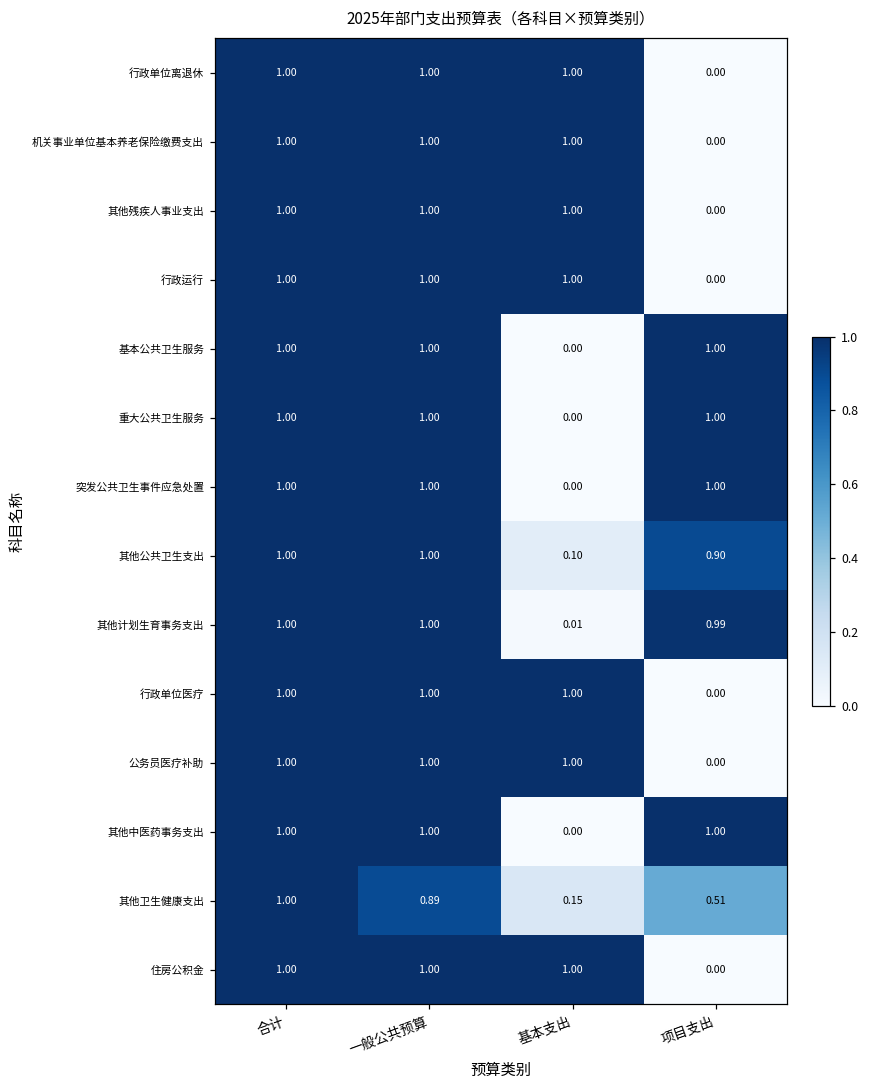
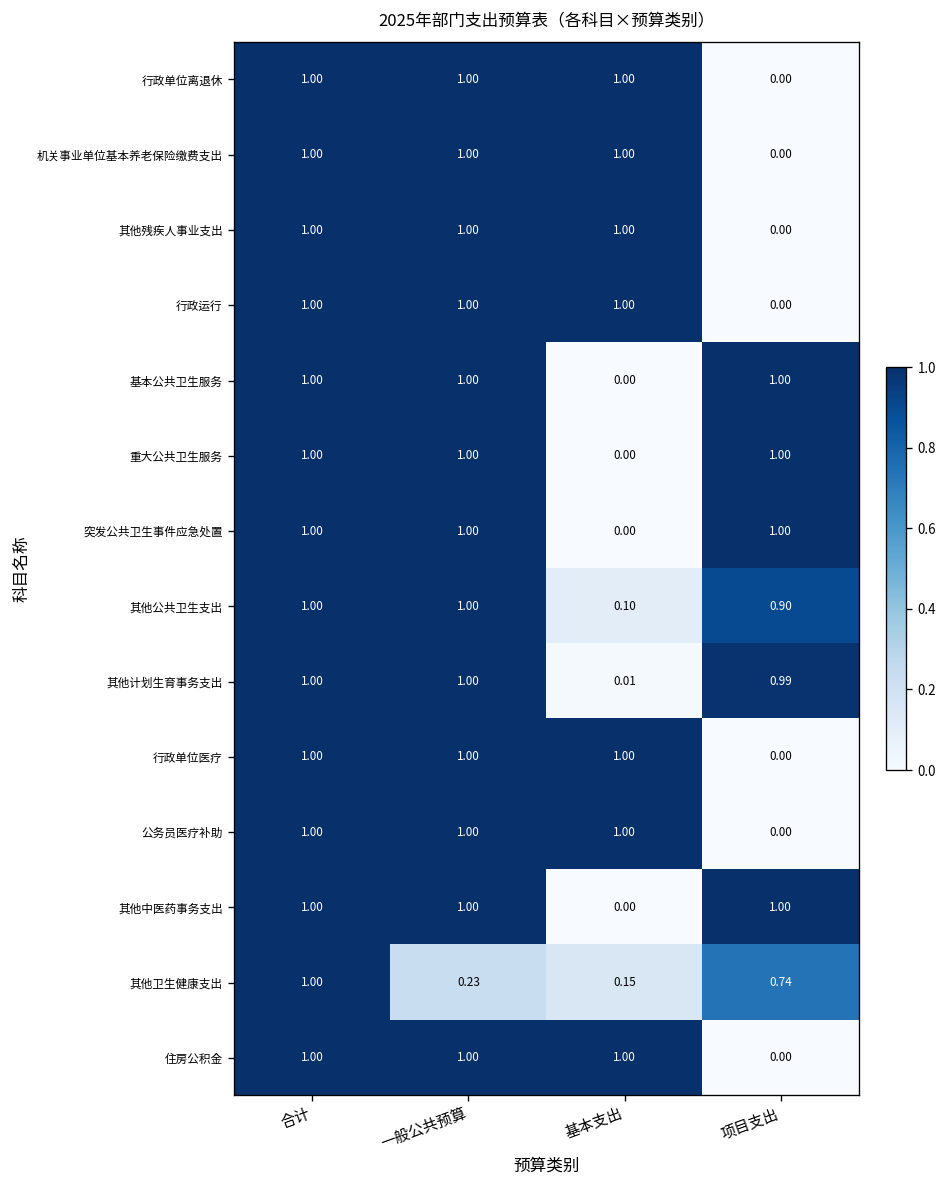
  {
    "行政单位离退休": {
      "合计": 1.00,
      "一般公共预算": 1.00,
      "基本支出": 1.00,
      "项目支出": 0.00
    },
    "机关事业单位基本养老保险缴费支出": {
      "合计": 1.00,
      "一般公共预算": 1.00,
      "基本支出": 1.00,
      "项目支出": 0.00
    },
    "其他残疾人事业支出": {
      "合计": 1.00,
      "一般公共预算": 1.00,
      "基本支出": 1.00,
      "项目支出": 0.00
    },
    "行政运行": {
      "合计": 1.00,
      "一般公共预算": 1.00,
      "基本支出": 1.00,
      "项目支出": 0.00
    },
    "基本公共卫生服务": {
      "合计": 1.00,
      "一般公共预算": 1.00,
      "基本支出": 0.00,
      "项目支出": 1.00
    },
    "重大公共卫生服务": {
      "合计": 1.00,
      "一般公共预算": 1.00,
      "基本支出": 0.00,
      "项目支出": 1.00
    },
    "突发公共卫生事件应急处置": {
      "合计": 1.00,
      "一般公共预算": 1.00,
      "基本支出": 0.00,
      "项目支出": 1.00
    },
    "其他公共卫生支出": {
      "合计": 1.00,
      "一般公共预算": 1.00,
      "基本支出": 0.10,
      "项目支出": 0.90
    },
    "其他计划生育事务支出": {
      "合计": 1.00,
      "一般公共预算": 1.00,
      "基本支出": 0.01,
      "项目支出": 0.99
    },
    "行政单位医疗": {
      "合计": 1.00,
      "一般公共预算": 1.00,
      "基本支出": 1.00,
      "项目支出": 0.00
    },
    "公务员医疗补助": {
      "合计": 1.00,
      "一般公共预算": 1.00,
      "基本支出": 1.00,
      "项目支出": 0.00
    },
    "其他中医药事务支出": {
      "合计": 1.00,
      "一般公共预算": 1.00,
      "基本支出": 0.00,
      "项目支出": 1.00
    },
    "其他卫生健康支出": {
      "合计": 1.00,
-     "一般公共预算": 0.89,
+     "一般公共预算": 0.23,
      "基本支出": 0.15,
-     "项目支出": 0.51
+     "项目支出": 0.74
    },
    "住房公积金": {
      "合计": 1.00,
      "一般公共预算": 1.00,
      "基本支出": 1.00,
      "项目支出": 0.00
    }
  }
